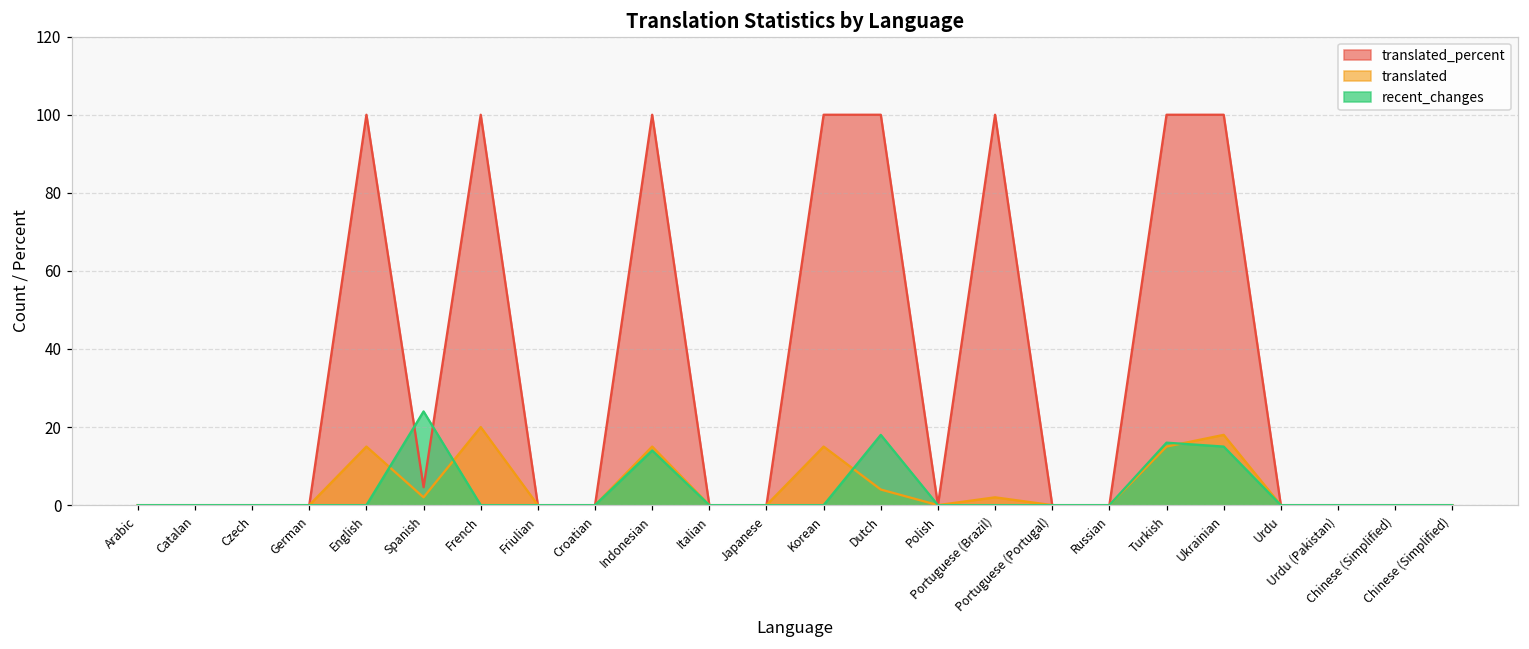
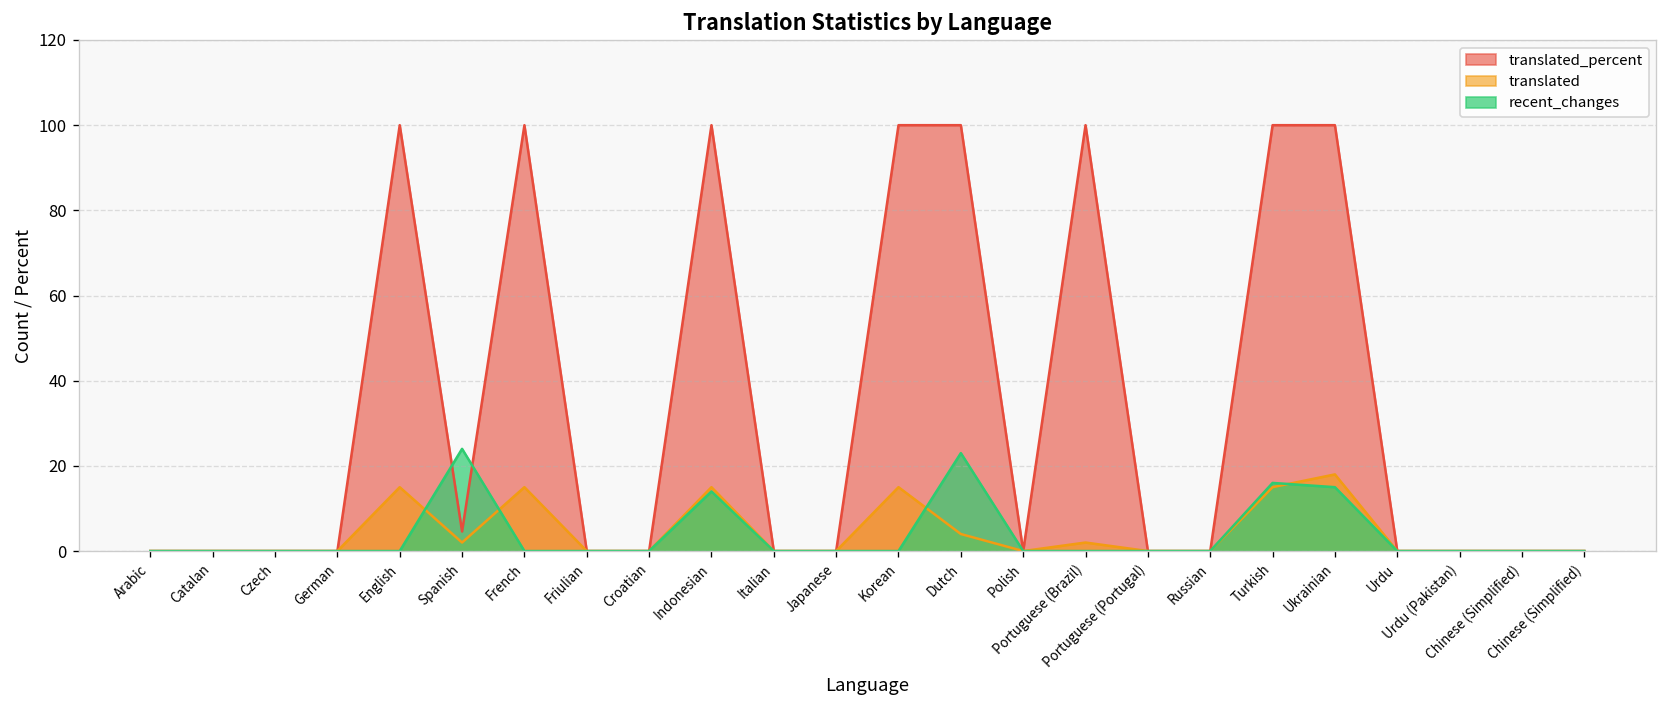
  {
    "translated_percent": {
      "English": 100,
      "Spanish": 5,
      "French": 100,
      "Indonesian": 100,
      "Korean": 100,
      "Dutch": 100,
      "Portuguese (Brazil)": 100,
      "Turkish": 100,
      "Ukrainian": 100
    },
    "translated": {
      "English": 15,
      "Spanish": 2,
-     "French": 20,
+     "French": 15,
      "Indonesian": 15,
      "Korean": 15,
      "Dutch": 4,
      "Portuguese (Brazil)": 2,
      "Turkish": 15,
      "Ukrainian": 18
    },
    "recent_changes": {
      "English": 0,
      "Spanish": 24,
      "French": 0,
      "Indonesian": 14,
      "Korean": 0,
-     "Dutch": 18,
+     "Dutch": 23,
      "Portuguese (Brazil)": 0,
      "Turkish": 16,
      "Ukrainian": 15
    }
  }
